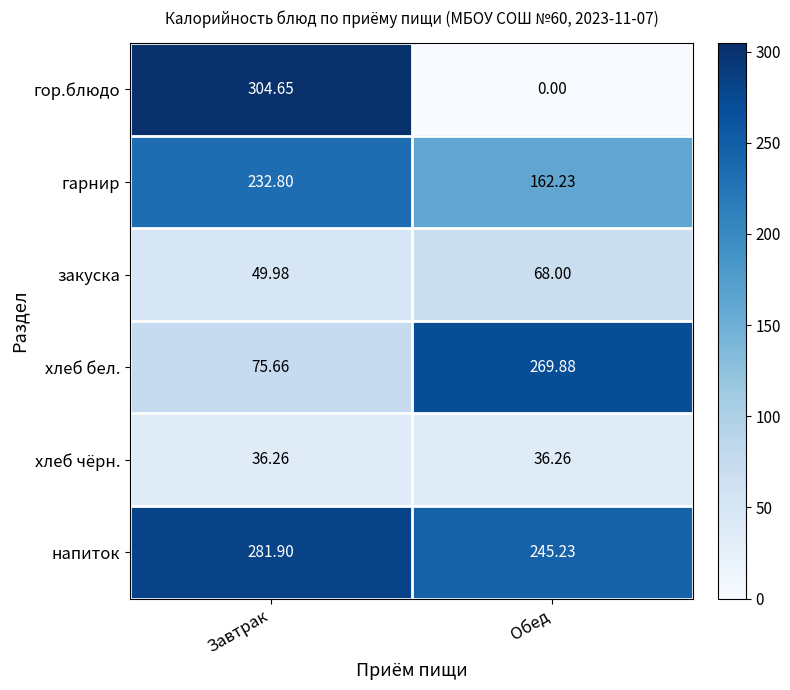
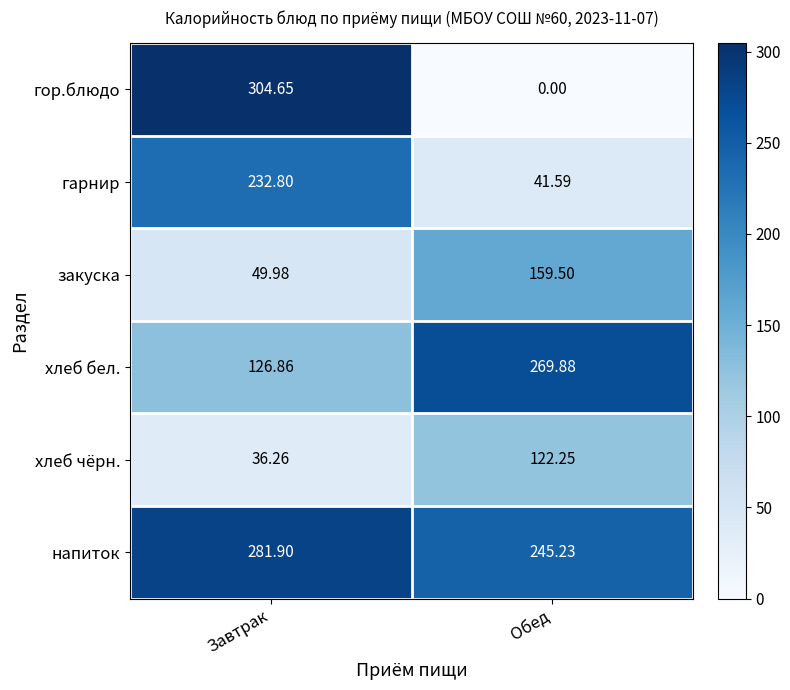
  {
    "гор.блюдо": {
      "Завтрак": 304.65,
      "Обед": 0.00
    },
    "гарнир": {
      "Завтрак": 232.80,
-     "Обед": 162.23
+     "Обед": 41.59
    },
    "закуска": {
      "Завтрак": 49.98,
-     "Обед": 68.00
+     "Обед": 159.50
    },
    "хлеб бел.": {
-     "Завтрак": 75.66,
+     "Завтрак": 126.86,
      "Обед": 269.88
    },
    "хлеб чёрн.": {
      "Завтрак": 36.26,
-     "Обед": 36.26
+     "Обед": 122.25
    },
    "напиток": {
      "Завтрак": 281.90,
      "Обед": 245.23
    }
  }
